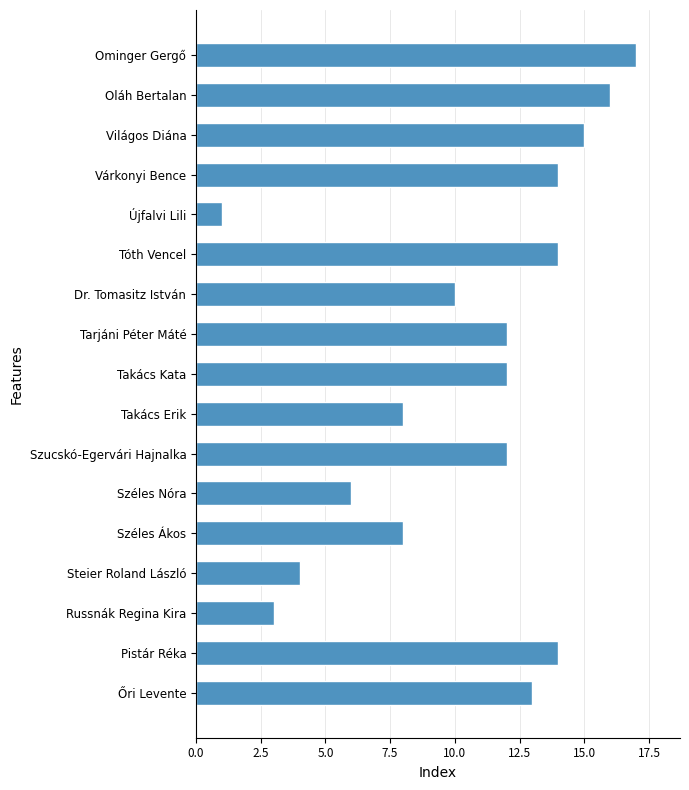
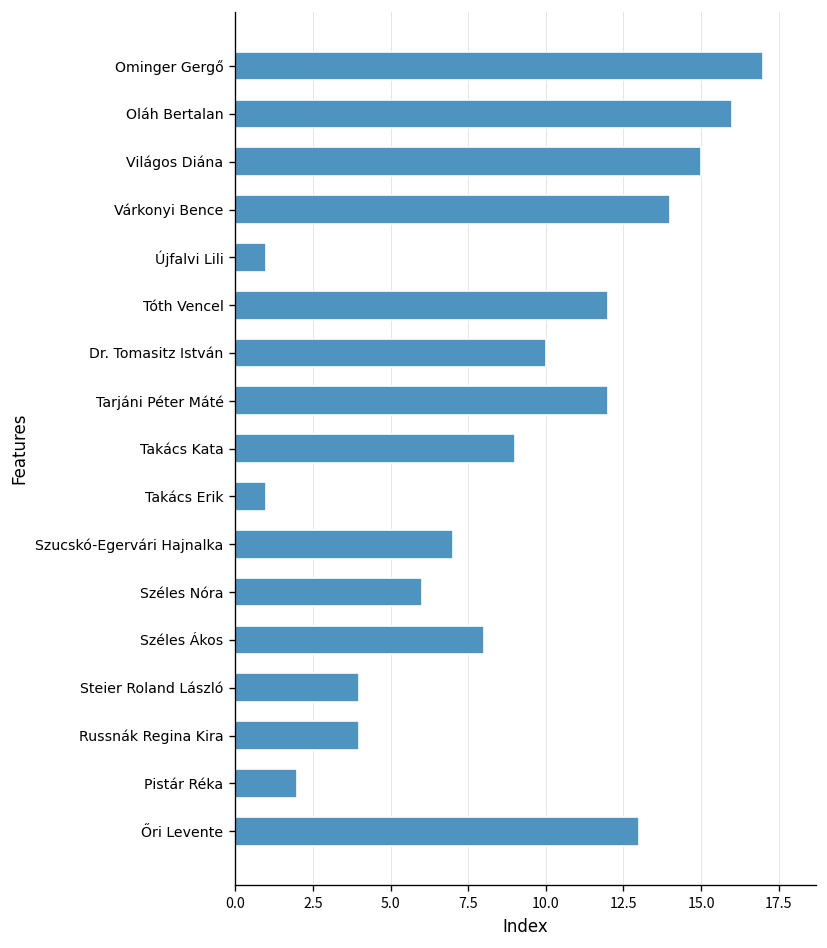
  {
    "Ominger Gergő": 17,
    "Oláh Bertalan": 16,
    "Világos Diána": 15,
    "Várkonyi Bence": 14,
    "Újfalvi Lili": 1,
-   "Tóth Vencel": 14,
+   "Tóth Vencel": 12,
    "Dr. Tomasitz István": 10,
    "Tarjáni Péter Máté": 12,
-   "Takács Kata": 12,
-   "Takács Erik": 8,
-   "Szucskó-Egervári Hajnalka": 12,
+   "Takács Kata": 9,
+   "Takács Erik": 1,
+   "Szucskó-Egervári Hajnalka": 7,
    "Széles Nóra": 6,
    "Széles Ákos": 8,
    "Steier Roland László": 4,
-   "Russnák Regina Kira": 3,
-   "Pistár Réka": 14,
+   "Russnák Regina Kira": 4,
+   "Pistár Réka": 2,
    "Őri Levente": 13
  }
